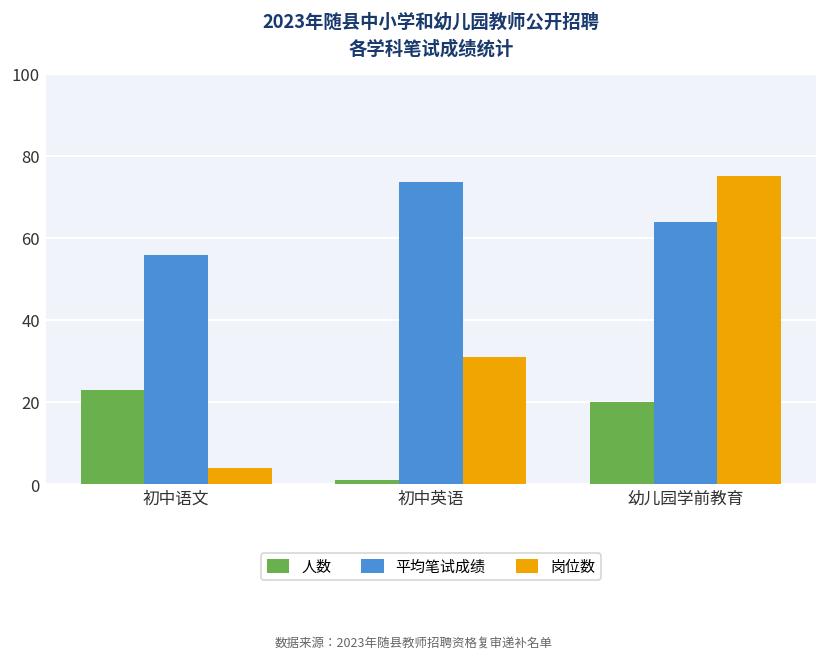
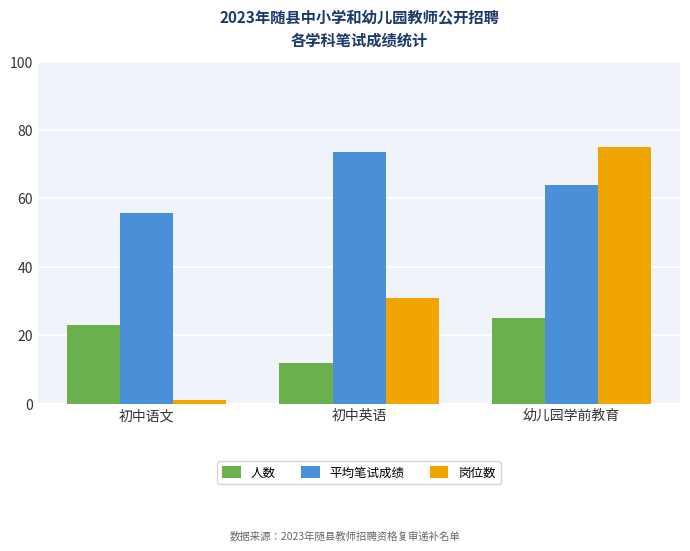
  {
    "人数": {
      "初中语文": 23,
-     "初中英语": 1,
-     "幼儿园学前教育": 20
+     "初中英语": 12,
+     "幼儿园学前教育": 25
    },
    "平均笔试成绩": {
      "初中语文": 56,
      "初中英语": 74,
      "幼儿园学前教育": 64
    },
    "岗位数": {
-     "初中语文": 4,
+     "初中语文": 1,
      "初中英语": 31,
      "幼儿园学前教育": 75
    }
  }
